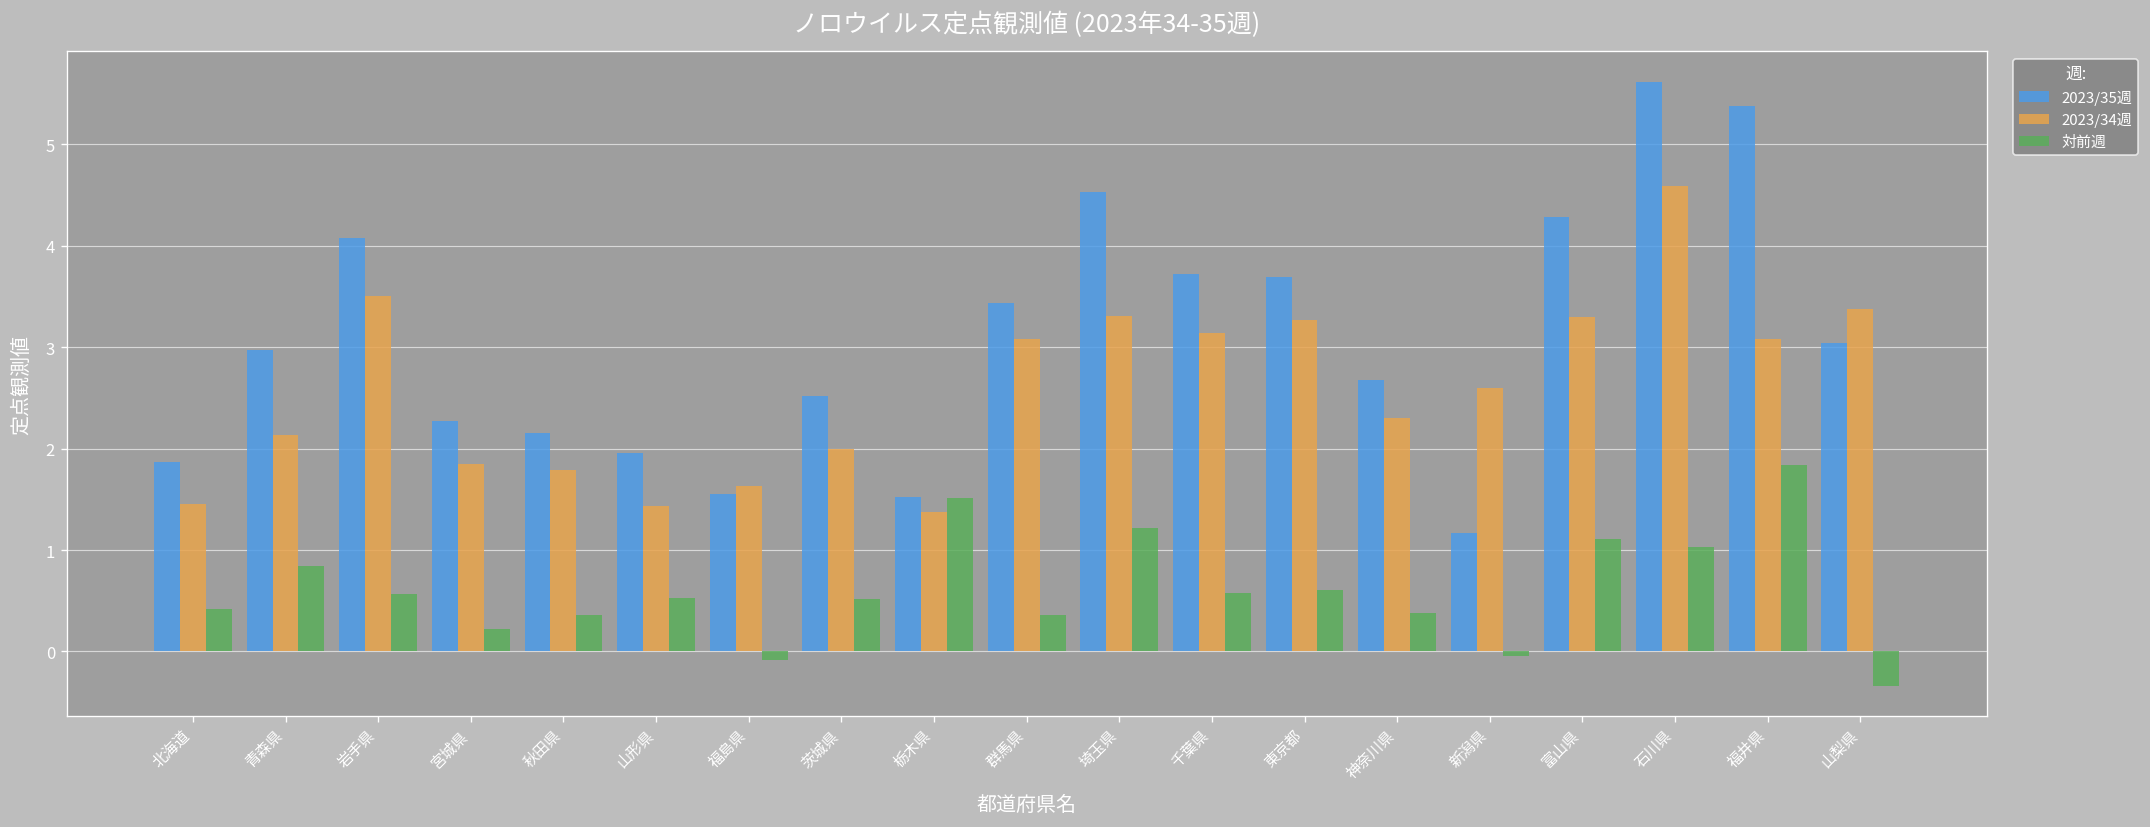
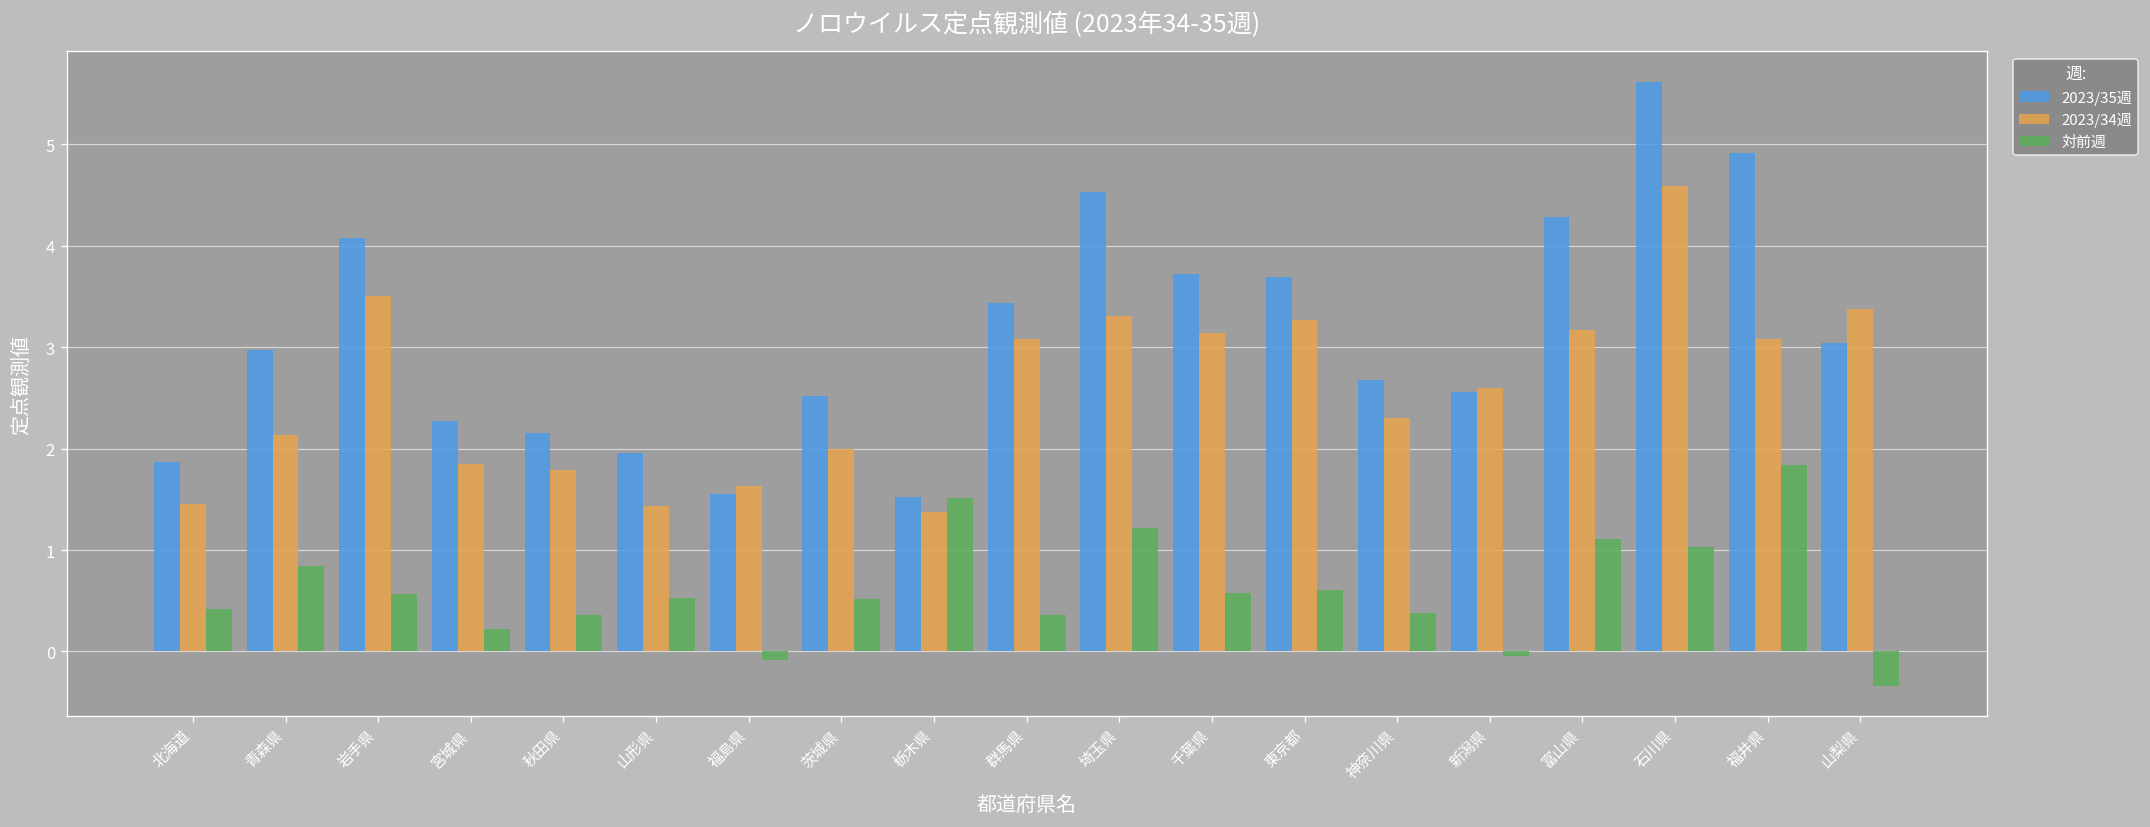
  {
    "2023/35週": {
      "北海道": 1.9,
      "青森県": 3.0,
      "岩手県": 4.1,
      "宮城県": 2.3,
      "秋田県": 2.2,
      "山形県": 2.0,
      "福島県": 1.6,
      "茨城県": 2.5,
      "栃木県": 1.5,
      "群馬県": 3.4,
      "埼玉県": 4.5,
      "千葉県": 3.7,
      "東京都": 3.7,
      "神奈川県": 2.7,
-     "新潟県": 1.2,
+     "新潟県": 2.6,
      "富山県": 4.3,
      "石川県": 5.6,
-     "福井県": 5.4,
+     "福井県": 4.9,
      "山梨県": 3.0
    },
    "2023/34週": {
      "北海道": 1.5,
      "青森県": 2.1,
      "岩手県": 3.5,
      "宮城県": 1.9,
      "秋田県": 1.8,
      "山形県": 1.4,
      "福島県": 1.6,
      "茨城県": 2.0,
      "栃木県": 1.4,
      "群馬県": 3.1,
      "埼玉県": 3.3,
      "千葉県": 3.1,
      "東京都": 3.3,
      "神奈川県": 2.3,
      "新潟県": 2.6,
-     "富山県": 3.3,
+     "富山県": 3.2,
      "石川県": 4.6,
      "福井県": 3.1,
      "山梨県": 3.4
    },
    "対前週": {
      "北海道": 0.4,
      "青森県": 0.8,
      "岩手県": 0.6,
      "宮城県": 0.2,
      "秋田県": 0.4,
      "山形県": 0.5,
      "福島県": -0.1,
      "茨城県": 0.5,
      "栃木県": 1.5,
      "群馬県": 0.4,
      "埼玉県": 1.2,
      "千葉県": 0.6,
      "東京都": 0.6,
      "神奈川県": 0.4,
      "新潟県": 0.0,
      "富山県": 1.1,
      "石川県": 1.0,
      "福井県": 1.8,
      "山梨県": -0.3
    }
  }
